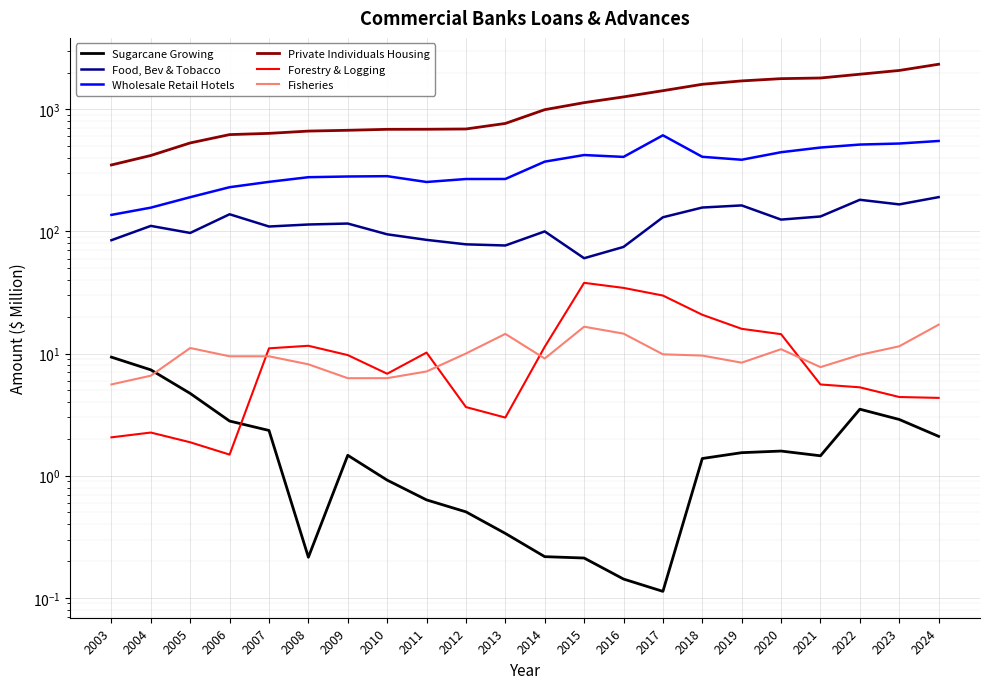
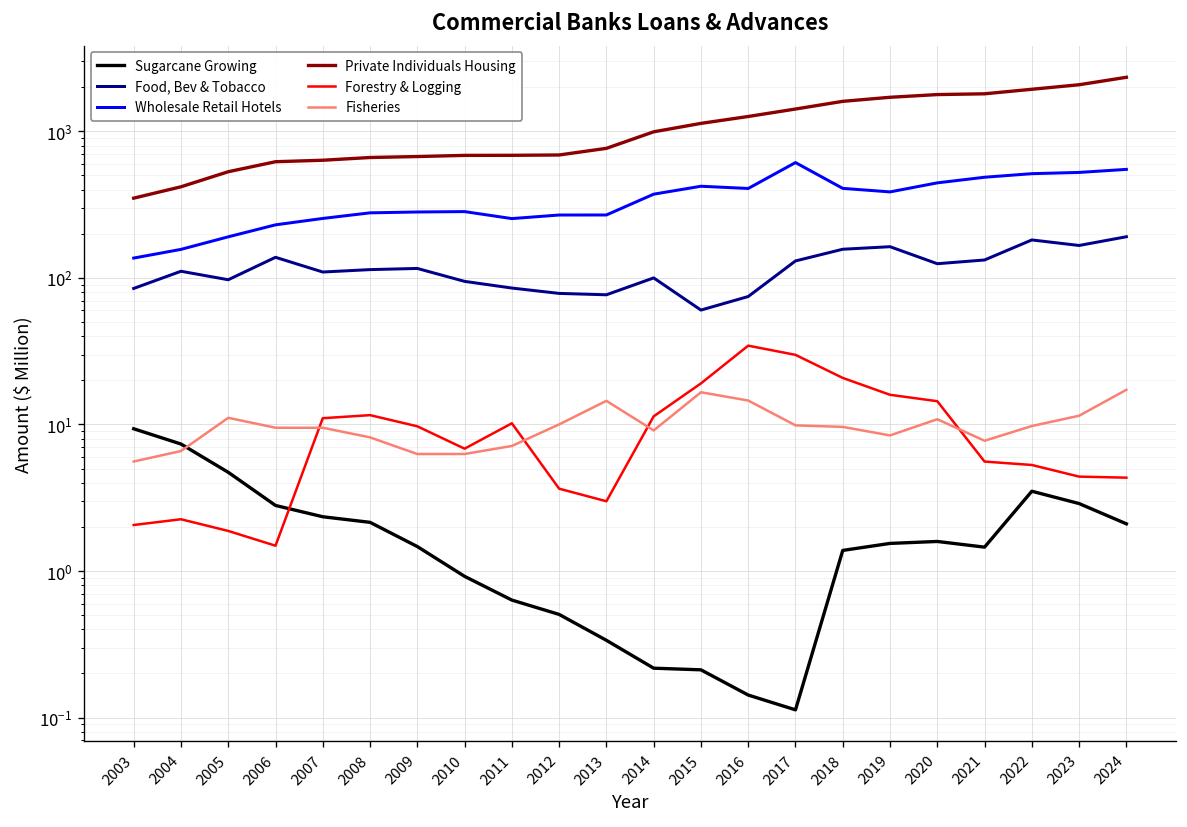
  {
    "Sugarcane Growing": {
      "2003": 9,
      "2004": 7,
      "2005": 4.7,
      "2006": 2.8,
      "2007": 2.3,
-     "2008": 0.21,
+     "2008": 2.1,
      "2009": 1.5,
      "2010": 0.9,
      "2011": 0.6,
      "2012": 0.51,
      "2013": 0.34,
      "2014": 0.22,
      "2015": 0.21,
      "2016": 0.14,
      "2017": 0.11,
      "2018": 1.4,
      "2019": 1.5,
      "2020": 1.6,
      "2021": 1.5,
      "2022": 3.5,
      "2023": 2.9,
      "2024": 2.1
    },
    "Food, Bev & Tobacco": {
      "2003": 80,
      "2004": 110,
      "2005": 100,
      "2006": 140,
      "2007": 110,
      "2008": 110,
      "2009": 120,
      "2010": 90,
      "2011": 90,
      "2012": 80,
      "2013": 80,
      "2014": 100,
      "2015": 60,
      "2016": 70,
      "2017": 130,
      "2018": 160,
      "2019": 160,
      "2020": 130,
      "2021": 130,
      "2022": 180,
      "2023": 170,
      "2024": 190
    },
    "Wholesale Retail Hotels": {
      "2003": 140,
      "2004": 160,
      "2005": 190,
      "2006": 230,
      "2007": 250,
      "2008": 280,
      "2009": 280,
      "2010": 280,
      "2011": 250,
      "2012": 270,
      "2013": 270,
      "2014": 370,
      "2015": 420,
      "2016": 410,
      "2017": 600,
      "2018": 410,
      "2019": 390,
      "2020": 450,
      "2021": 490,
      "2022": 510,
      "2023": 520,
      "2024": 600
    },
    "Private Individuals Housing": {
      "2003": 350,
      "2004": 420,
      "2005": 500,
      "2006": 600,
      "2007": 600,
      "2008": 700,
      "2009": 700,
      "2010": 700,
      "2011": 700,
      "2012": 700,
      "2013": 800,
      "2014": 1000,
      "2015": 1100,
      "2016": 1300,
      "2017": 1400,
      "2018": 1600,
      "2019": 1700,
      "2020": 1800,
      "2021": 1800,
      "2022": 1900,
      "2023": 2100,
      "2024": 2300
    },
    "Forestry & Logging": {
      "2003": 2,
      "2004": 2.3,
      "2005": 1.9,
      "2006": 1.5,
      "2007": 11,
      "2008": 12,
      "2009": 10,
      "2010": 7,
      "2011": 10,
      "2012": 3.6,
      "2013": 3,
      "2014": 11,
-     "2015": 38,
+     "2015": 19,
      "2016": 34,
      "2017": 30,
      "2018": 21,
      "2019": 16,
      "2020": 14,
      "2021": 6,
      "2022": 5.3,
      "2023": 4.4,
      "2024": 4.3
    },
    "Fisheries": {
      "2003": 6,
      "2004": 7,
      "2005": 11,
      "2006": 10,
      "2007": 9,
      "2008": 8,
      "2009": 6,
      "2010": 6,
      "2011": 7,
      "2012": 10,
      "2013": 14,
      "2014": 9,
      "2015": 17,
      "2016": 15,
      "2017": 10,
      "2018": 10,
      "2019": 8,
      "2020": 11,
      "2021": 8,
      "2022": 10,
      "2023": 11,
      "2024": 17
    }
  }
